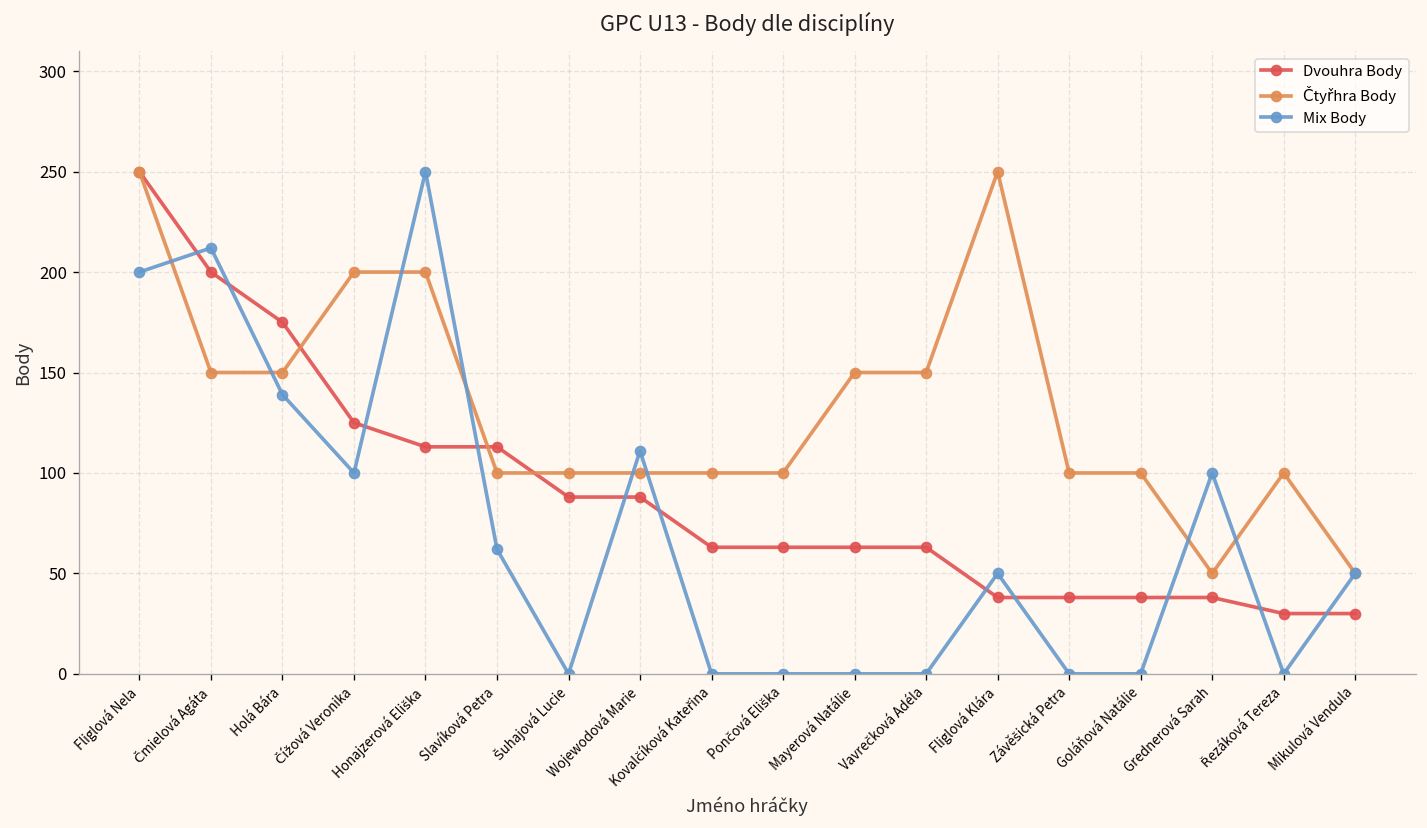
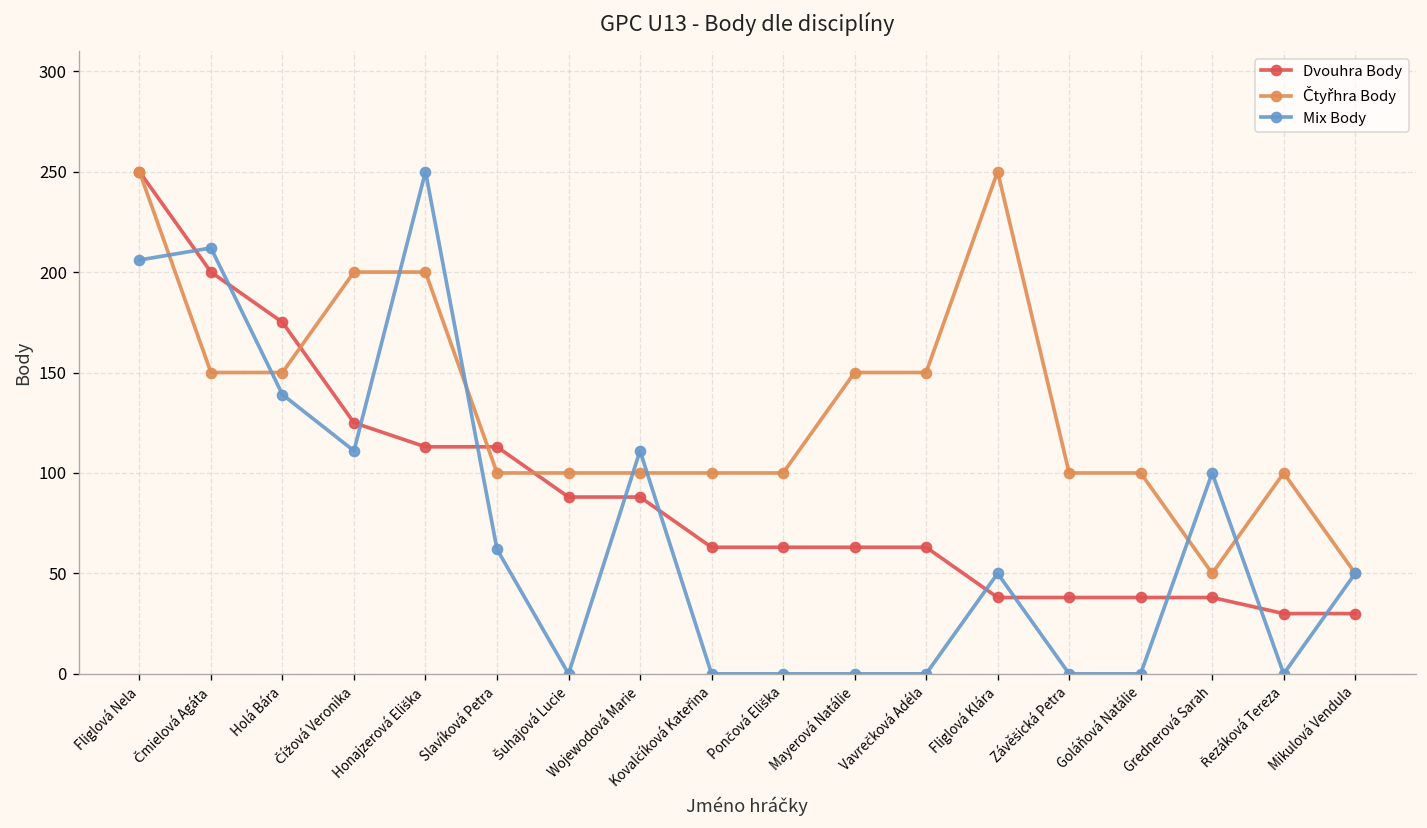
  {
    "Mix Body": {
-     "Fliglová Nela": 200,
+     "Fliglová Nela": 206,
      "Čmielová Agáta": 212,
      "Holá Bára": 139,
-     "Čížová Veronika": 100,
+     "Čížová Veronika": 111,
      "Honajzerová Eliška": 250,
      "Slavíková Petra": 62,
      "Šuhajová Lucie": 0,
      "Wojewodová Marie": 111,
      "Kovalčíková Kateřina": 0,
      "Pončová Eliška": 0,
      "Mayerová Natálie": 0,
      "Vavrečková Adéla": 0,
      "Fliglová Klára": 50,
      "Závěšická Petra": 0,
      "Goláňová Natálie": 0,
      "Grednerová Sarah": 100,
      "Řezáková Tereza": 0
    }
  }
